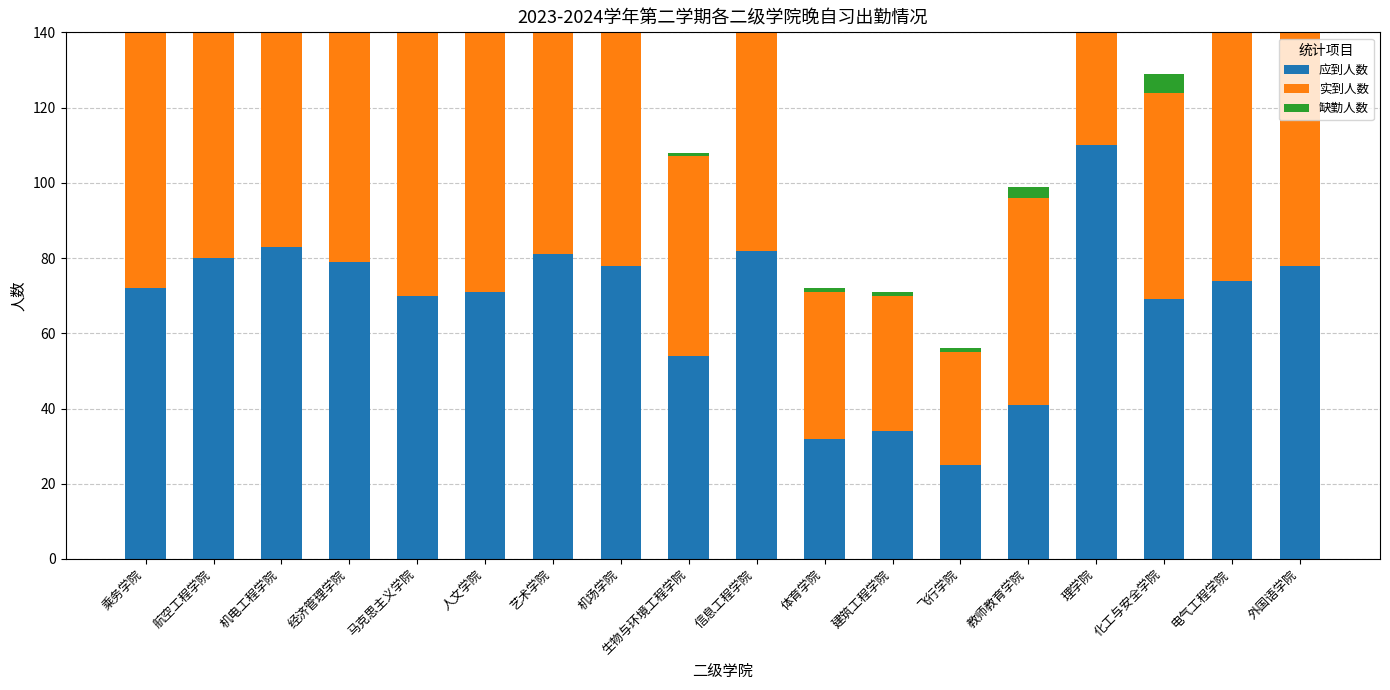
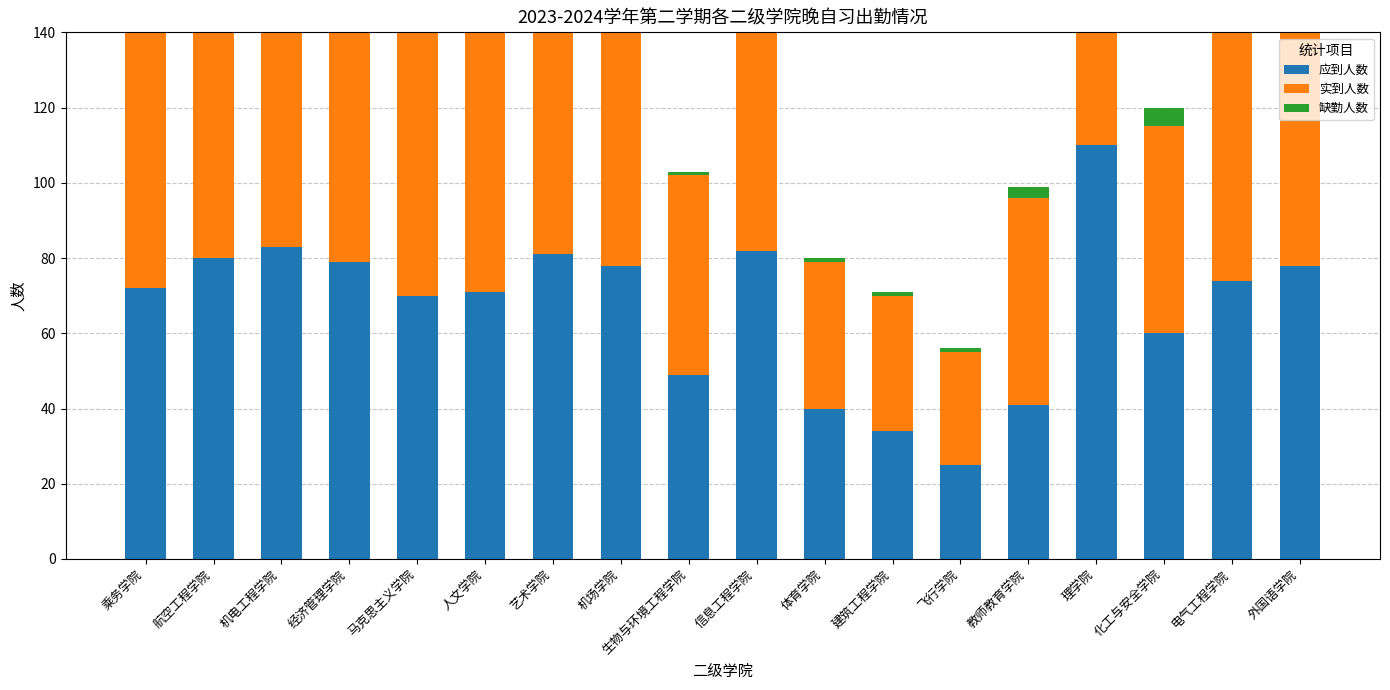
  {
    "应到人数": {
      "乘务学院": 72,
      "航空工程学院": 80,
      "机电工程学院": 83,
      "经济管理学院": 79,
      "马克思主义学院": 70,
      "人文学院": 71,
      "艺术学院": 81,
      "机场学院": 78,
-     "生物与环境工程学院": 54,
+     "生物与环境工程学院": 49,
      "信息工程学院": 82,
-     "体育学院": 32,
+     "体育学院": 40,
      "建筑工程学院": 34,
      "飞行学院": 25,
      "教师教育学院": 41,
      "理学院": 110,
-     "化工与安全学院": 69,
+     "化工与安全学院": 60,
      "电气工程学院": 74,
      "外国语学院": 78
    },
    "实到人数": {
      "马克思主义学院": 70,
      "生物与环境工程学院": 53,
      "体育学院": 39,
      "建筑工程学院": 36,
      "飞行学院": 30,
      "教师教育学院": 55,
      "化工与安全学院": 55,
      "电气工程学院": 66
    },
    "缺勤人数": {
      "马克思主义学院": 0,
      "生物与环境工程学院": 1,
      "体育学院": 1,
      "建筑工程学院": 1,
      "飞行学院": 1,
      "教师教育学院": 3,
      "化工与安全学院": 5
    }
  }
